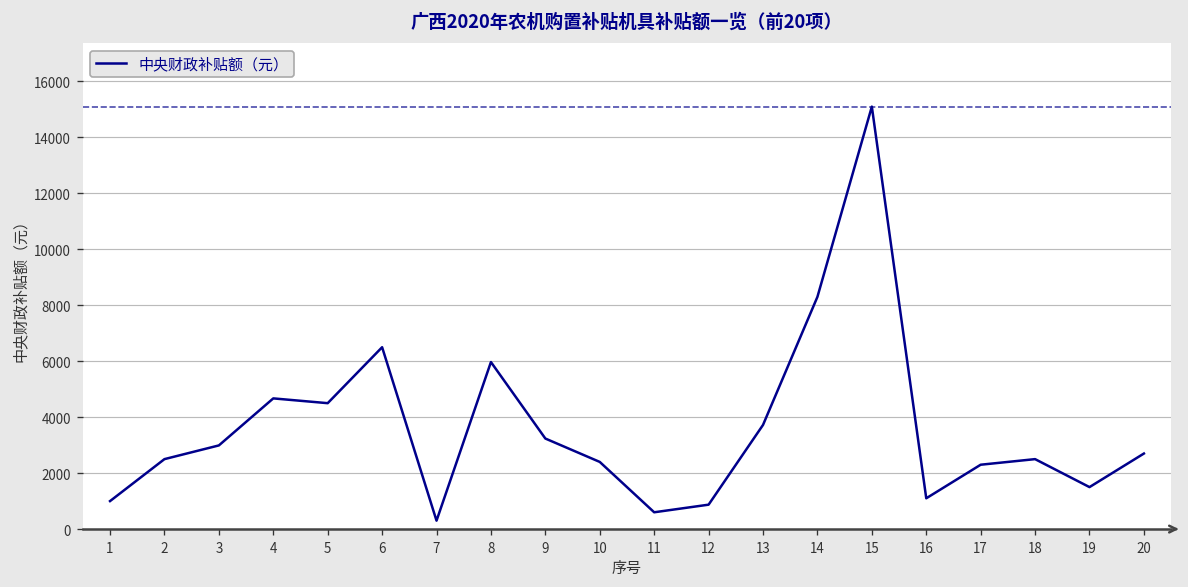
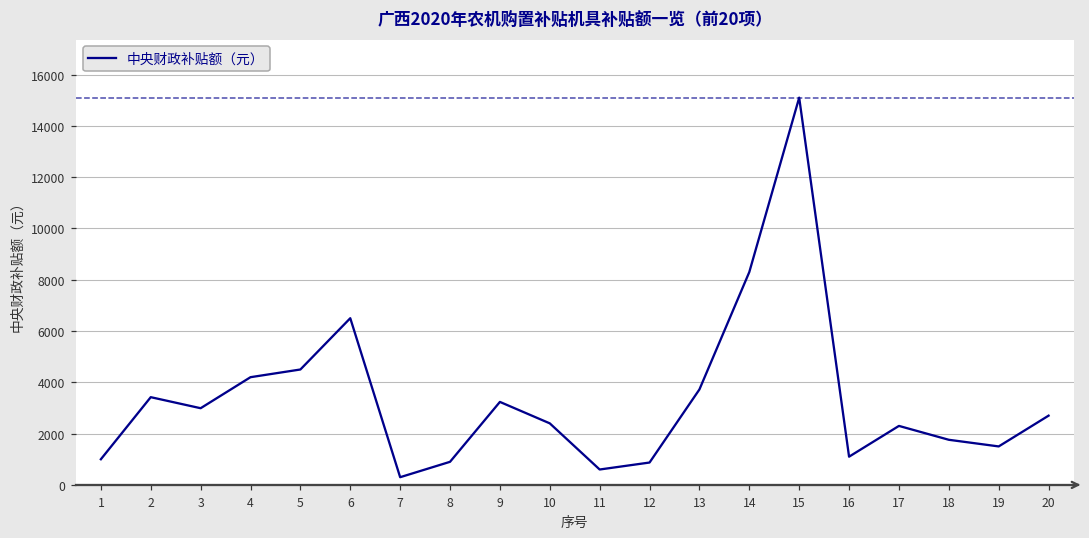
  {
    "1": 1000,
-   "2": 2500,
+   "2": 3400,
    "3": 3000,
-   "4": 4700,
+   "4": 4200,
    "5": 4500,
    "6": 6500,
    "7": 300,
-   "8": 6000,
+   "8": 900,
    "9": 3200,
    "10": 2400,
    "11": 600,
    "12": 900,
    "13": 3700,
    "14": 8300,
    "15": 15100,
    "16": 1100,
    "17": 2300,
-   "18": 2500,
+   "18": 1800,
    "19": 1500,
    "20": 2700
  }
